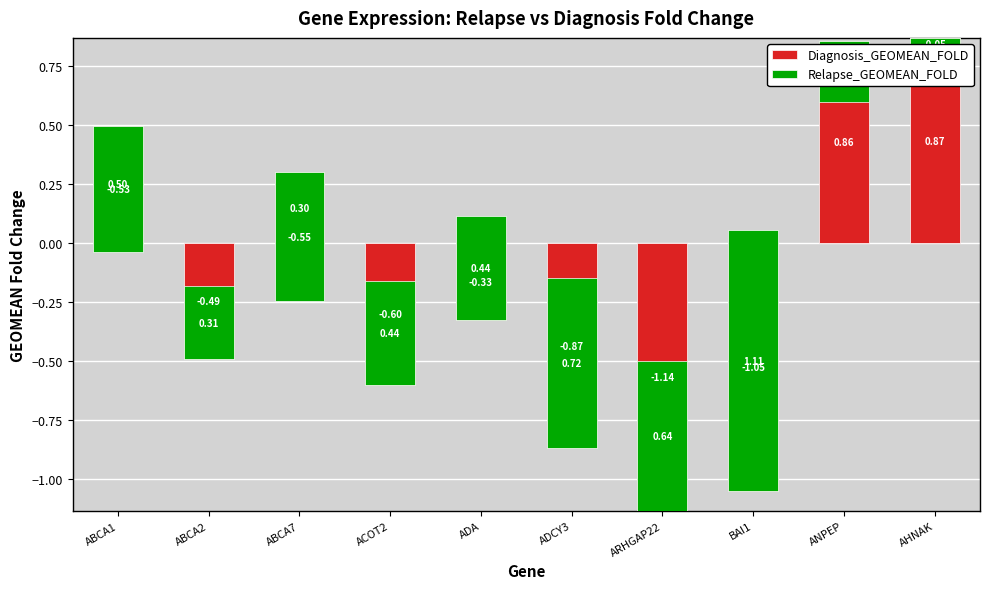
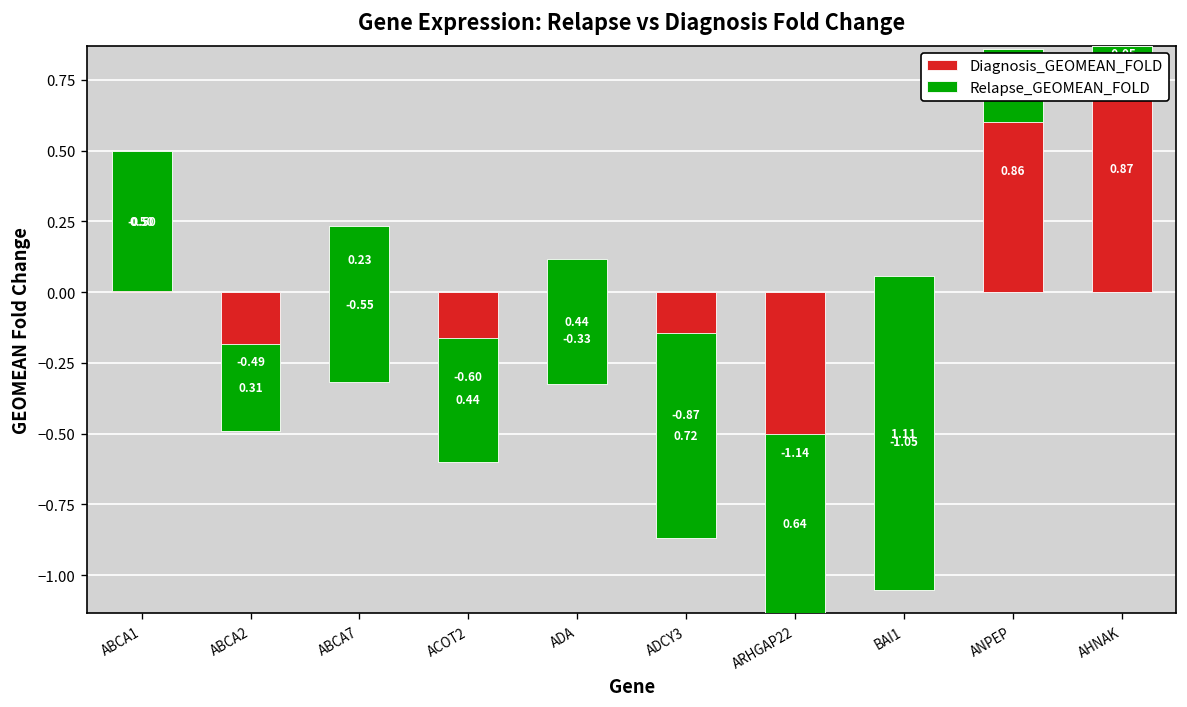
  {
    "Diagnosis_GEOMEAN_FOLD": {
-     "ABCA7": 0.30,
+     "ABCA7": 0.23,
      "ADA": -0.33,
      "ANPEP": 0.86,
      "AHNAK": 0.87
    },
    "Relapse_GEOMEAN_FOLD": {
-     "ABCA1": -0.53
+     "ABCA1": -0.50
    }
  }
